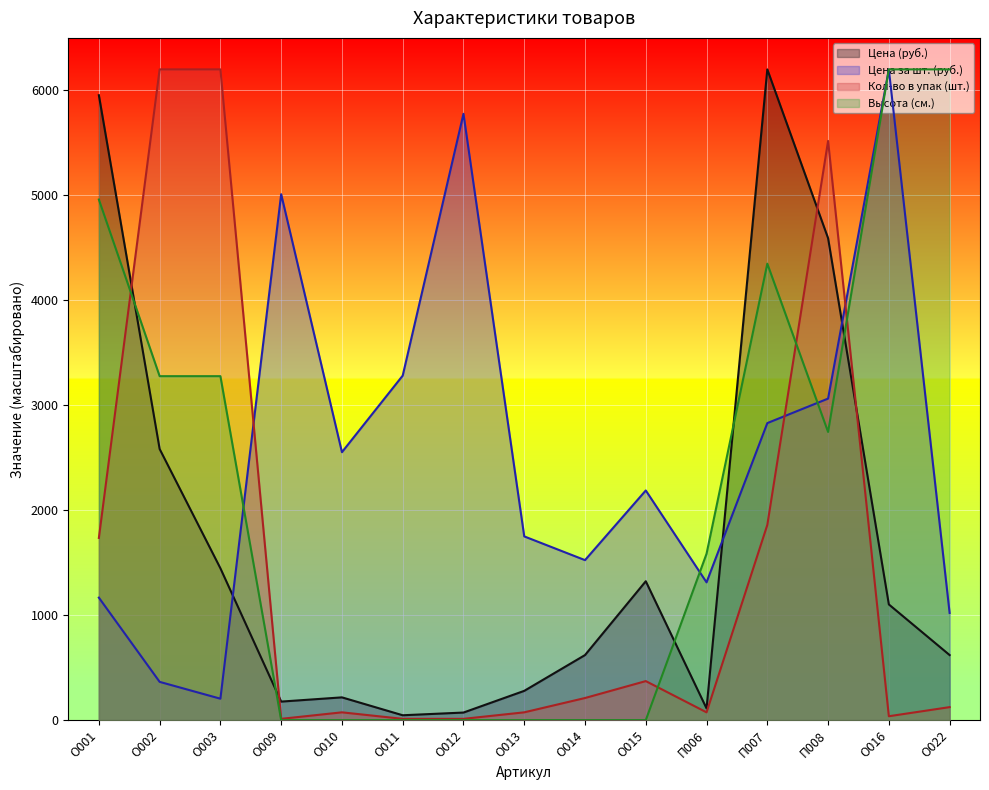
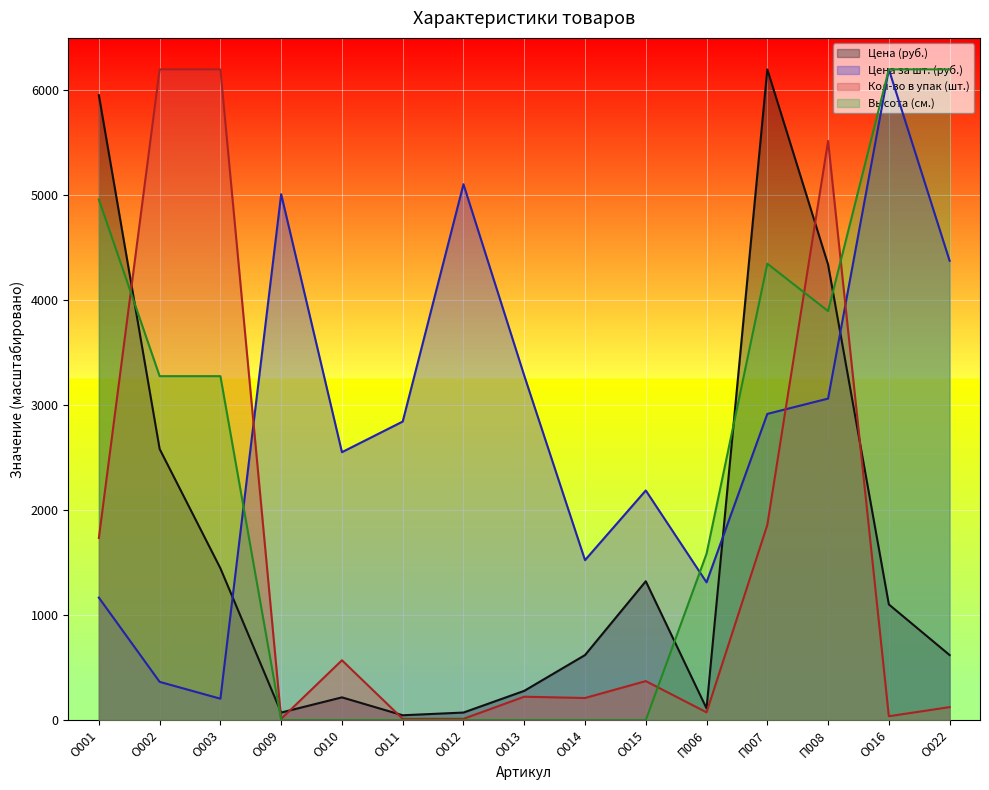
  {
    "Цена (руб.)": {
      "О001": 5950,
      "О002": 2580,
      "О003": 1450,
-     "О009": 180,
+     "О009": 70,
      "О010": 220,
      "О011": 50,
      "О012": 70,
      "О013": 280,
      "О014": 620,
      "О015": 1320,
      "П006": 110,
      "П007": 6200,
-     "П008": 4590,
+     "П008": 4340,
      "О016": 1100,
      "О022": 620
    },
    "Цена за шт. (руб.)": {
      "О001": 1170,
      "О002": 360,
      "О003": 200,
      "О009": 5010,
      "О010": 2550,
-     "О011": 3280,
-     "О012": 5780,
-     "О013": 1750,
+     "О011": 2840,
+     "О012": 5110,
+     "О013": 3280,
      "О014": 1520,
      "О015": 2190,
      "П006": 1310,
-     "П007": 2830,
+     "П007": 2920,
      "П008": 3060,
-     "О022": 1020
+     "О022": 4380
    },
    "Кол-во в упак (шт.)": {
      "О001": 1740,
      "О002": 6200,
      "О003": 6200,
-     "О010": 70,
-     "О013": 70,
+     "О010": 570,
+     "О013": 220,
      "О014": 210,
      "О015": 370,
      "П006": 70,
      "П007": 1860,
      "П008": 5520,
      "О016": 40,
      "О022": 120
    },
    "Высота (см.)": {
      "О001": 4960,
      "О002": 3280,
      "О003": 3280,
      "О010": 0,
      "О013": 0,
      "О014": 0,
      "О015": 0,
      "П006": 1590,
      "П007": 4350,
-     "П008": 2750
+     "П008": 3900
    }
  }
